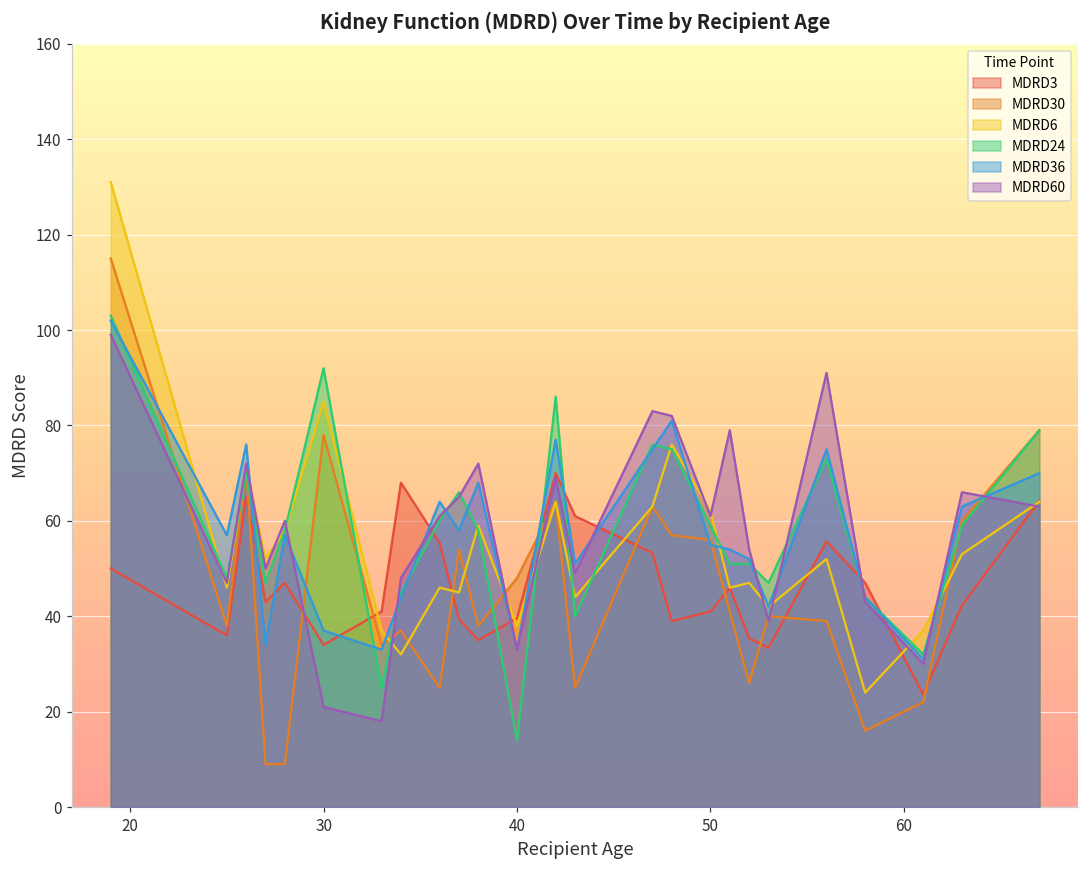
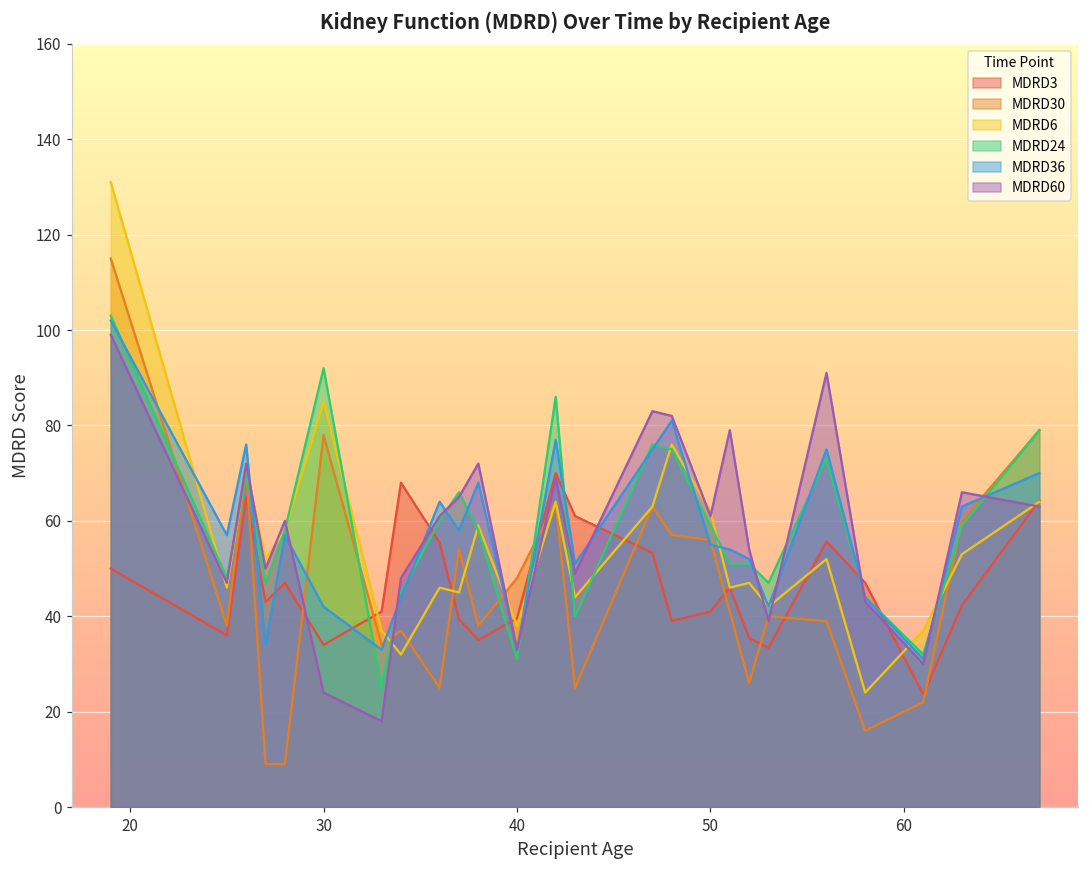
  {
    "MDRD24": {
      "30": 92,
-     "40": 14,
+     "40": 31,
      "50": 59
    },
    "MDRD36": {
-     "30": 37,
+     "30": 42,
      "50": 55
    },
    "MDRD60": {
-     "30": 21,
+     "30": 24,
      "50": 61
    }
  }
